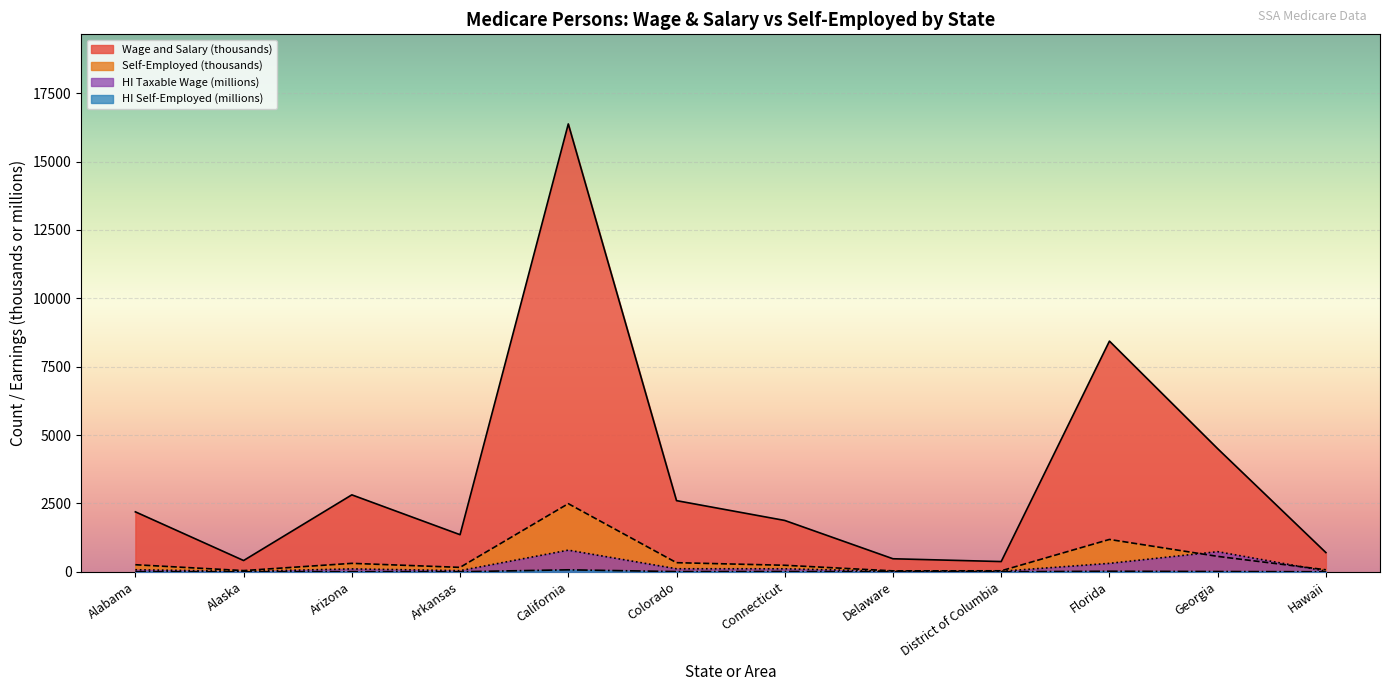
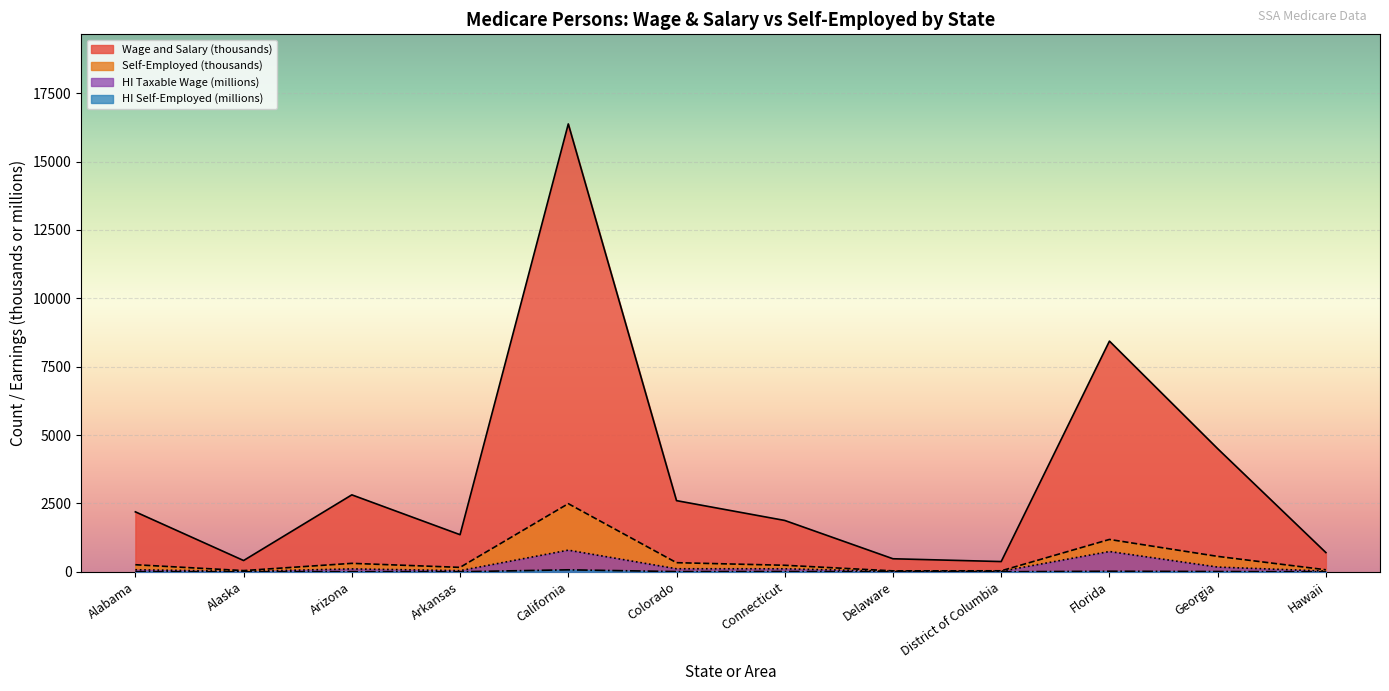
  {
    "HI Taxable Wage (millions)": {
      "Arizona": 100,
      "California": 800,
      "Colorado": 100,
      "Connecticut": 100,
-     "Florida": 300,
-     "Georgia": 700
+     "Florida": 700,
+     "Georgia": 200
    },
    "HI Self-Employed (millions)": {
      "Arizona": 0,
      "California": 100,
      "Colorado": 0,
      "Connecticut": 0,
      "Florida": 0,
      "Georgia": 0
    }
  }
